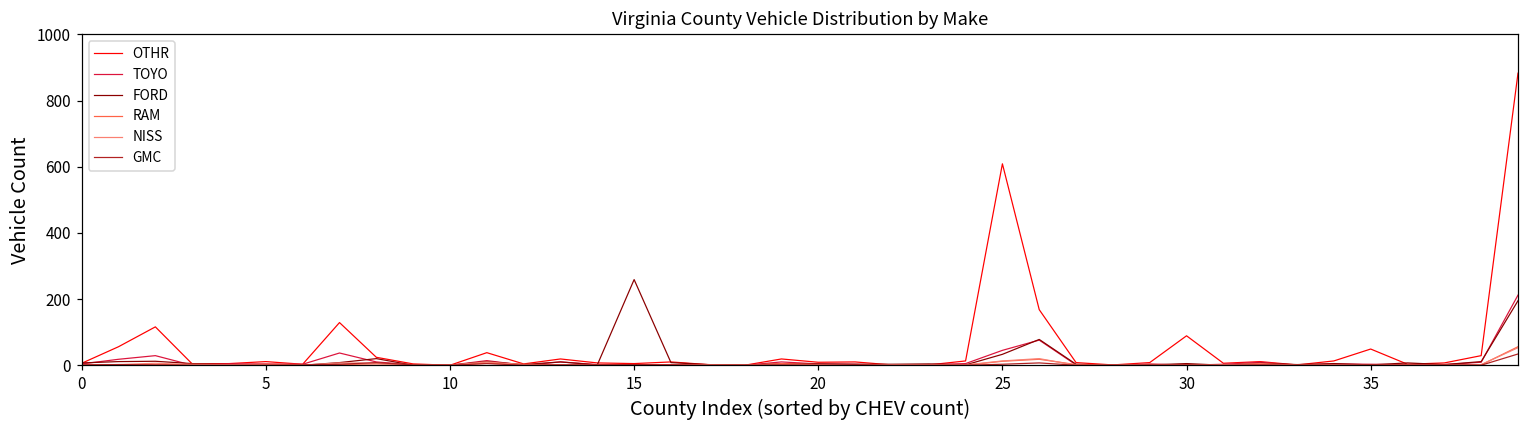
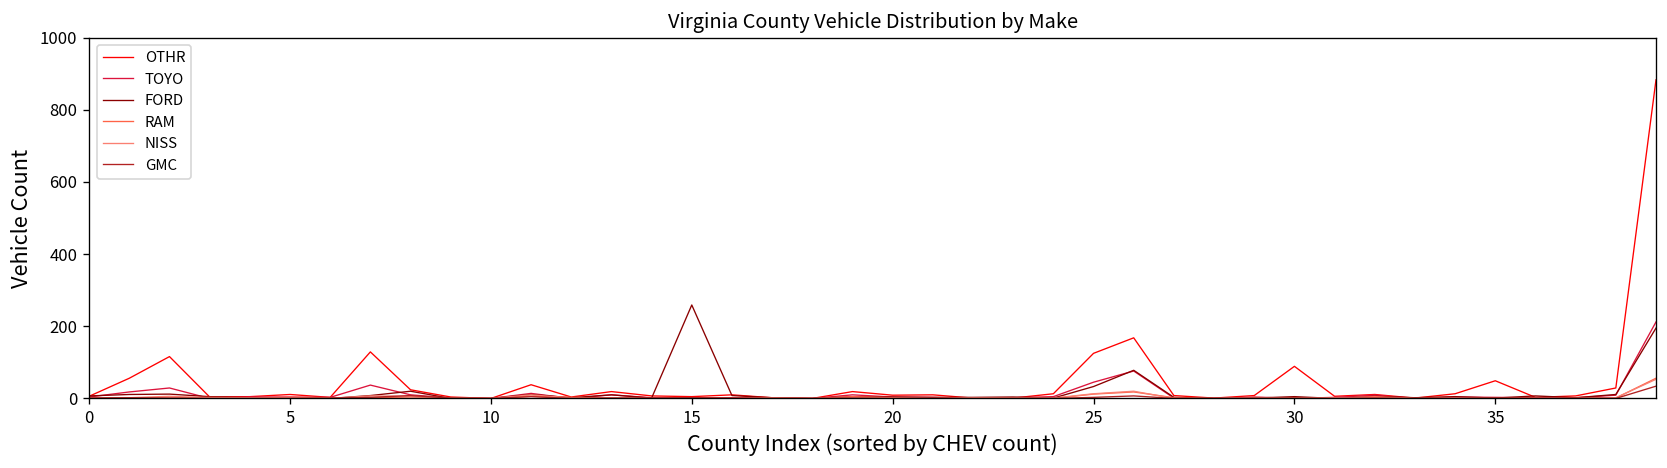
  {
    "OTHR": {
-     "25": 610,
+     "25": 130,
      "30": 90,
      "35": 50
    },
    "FORD": {
      "15": 260,
      "25": 30
    }
  }
